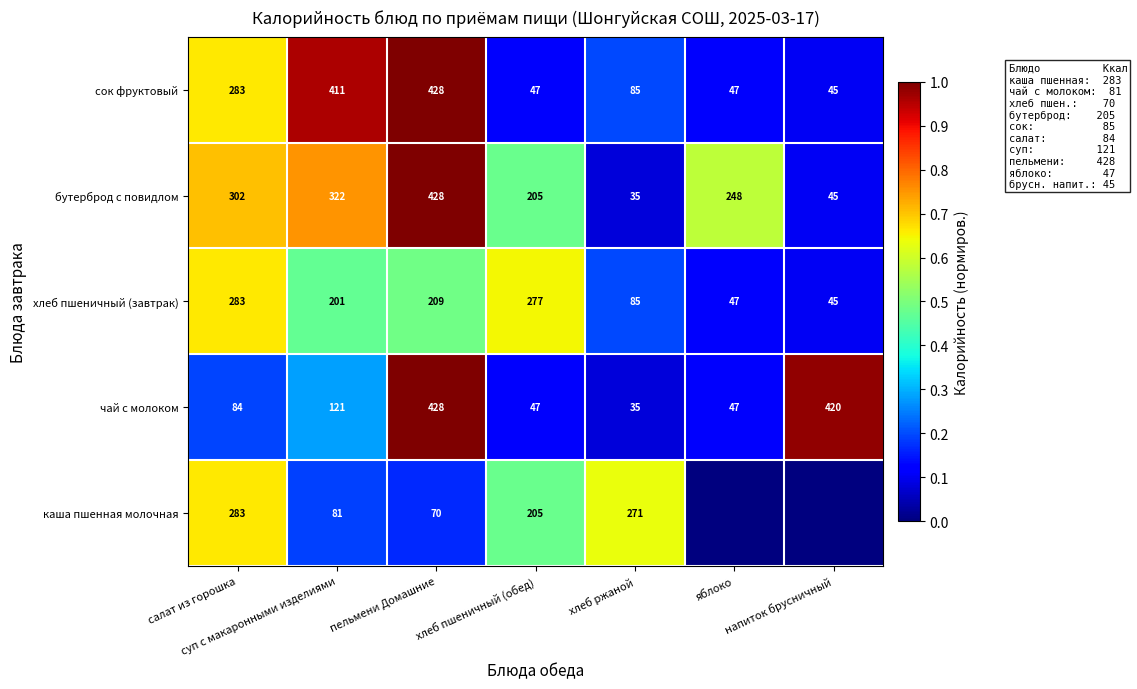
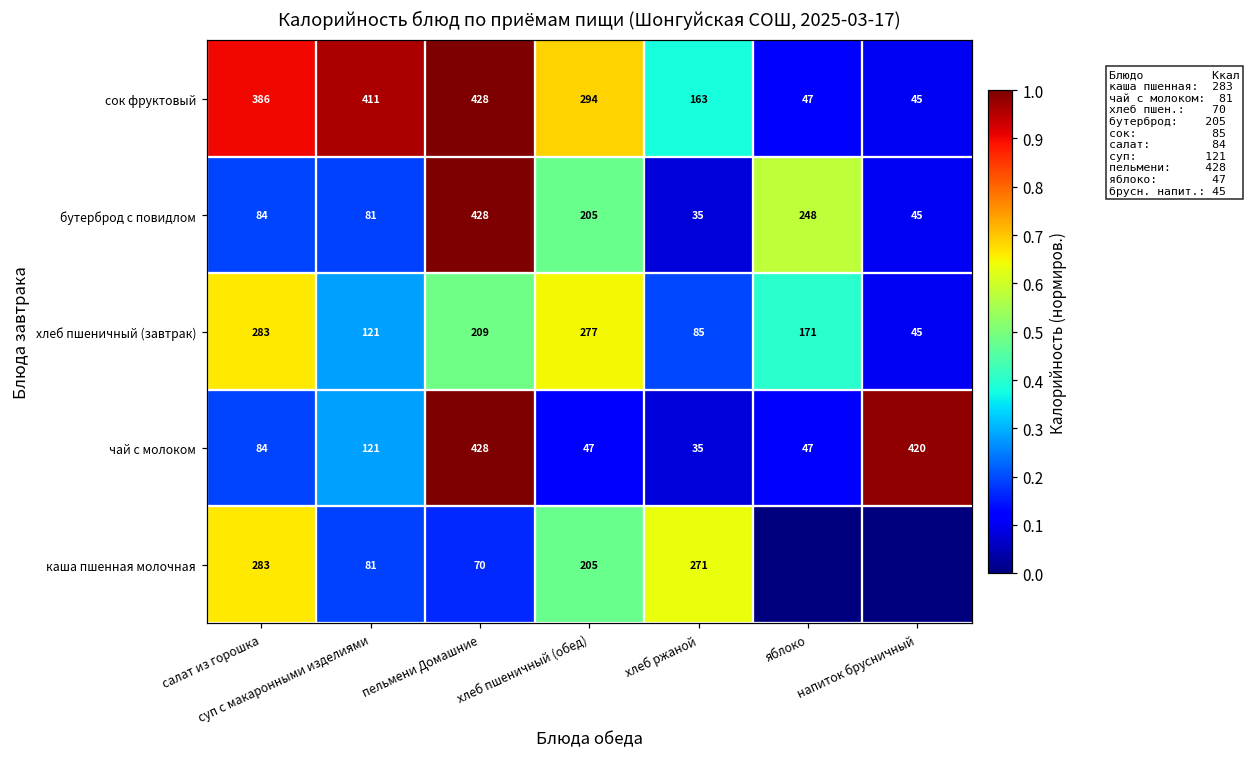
  {
    "сок фруктовый": {
-     "салат из горошка": 283,
+     "салат из горошка": 386,
      "суп с макаронными изделиями": 411,
      "пельмени Домашние": 428,
-     "хлеб пшеничный (обед)": 47,
-     "хлеб ржаной": 85,
+     "хлеб пшеничный (обед)": 294,
+     "хлеб ржаной": 163,
      "яблоко": 47,
      "напиток брусничный": 45
    },
    "бутерброд с повидлом": {
-     "салат из горошка": 302,
-     "суп с макаронными изделиями": 322,
+     "салат из горошка": 84,
+     "суп с макаронными изделиями": 81,
      "пельмени Домашние": 428,
      "хлеб пшеничный (обед)": 205,
      "хлеб ржаной": 35,
      "яблоко": 248,
      "напиток брусничный": 45
    },
    "хлеб пшеничный (завтрак)": {
      "салат из горошка": 283,
-     "суп с макаронными изделиями": 201,
+     "суп с макаронными изделиями": 121,
      "пельмени Домашние": 209,
      "хлеб пшеничный (обед)": 277,
      "хлеб ржаной": 85,
-     "яблоко": 47,
+     "яблоко": 171,
      "напиток брусничный": 45
    },
    "чай с молоком": {
      "салат из горошка": 84,
      "суп с макаронными изделиями": 121,
      "пельмени Домашние": 428,
      "хлеб пшеничный (обед)": 47,
      "хлеб ржаной": 35,
      "яблоко": 47,
      "напиток брусничный": 420
    },
    "каша пшенная молочная": {
      "салат из горошка": 283,
      "суп с макаронными изделиями": 81,
      "пельмени Домашние": 70,
      "хлеб пшеничный (обед)": 205,
      "хлеб ржаной": 271
    }
  }
